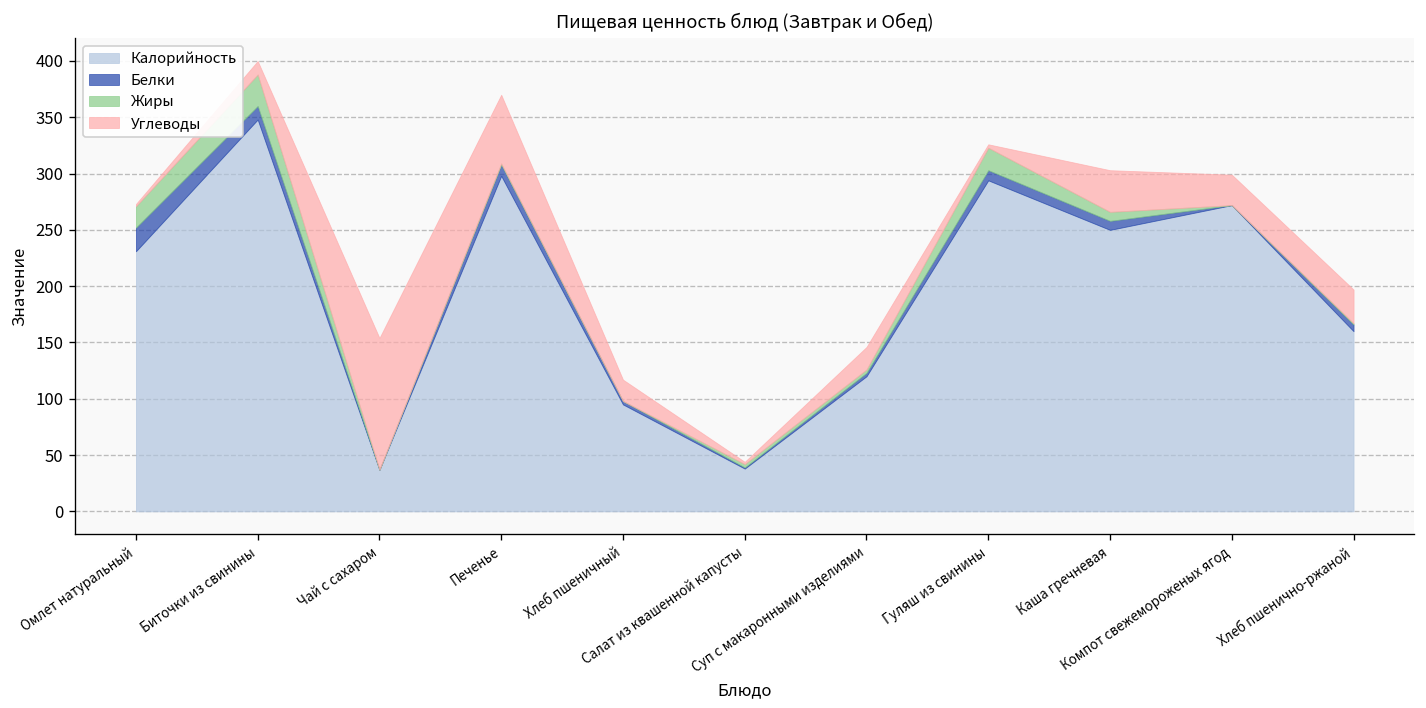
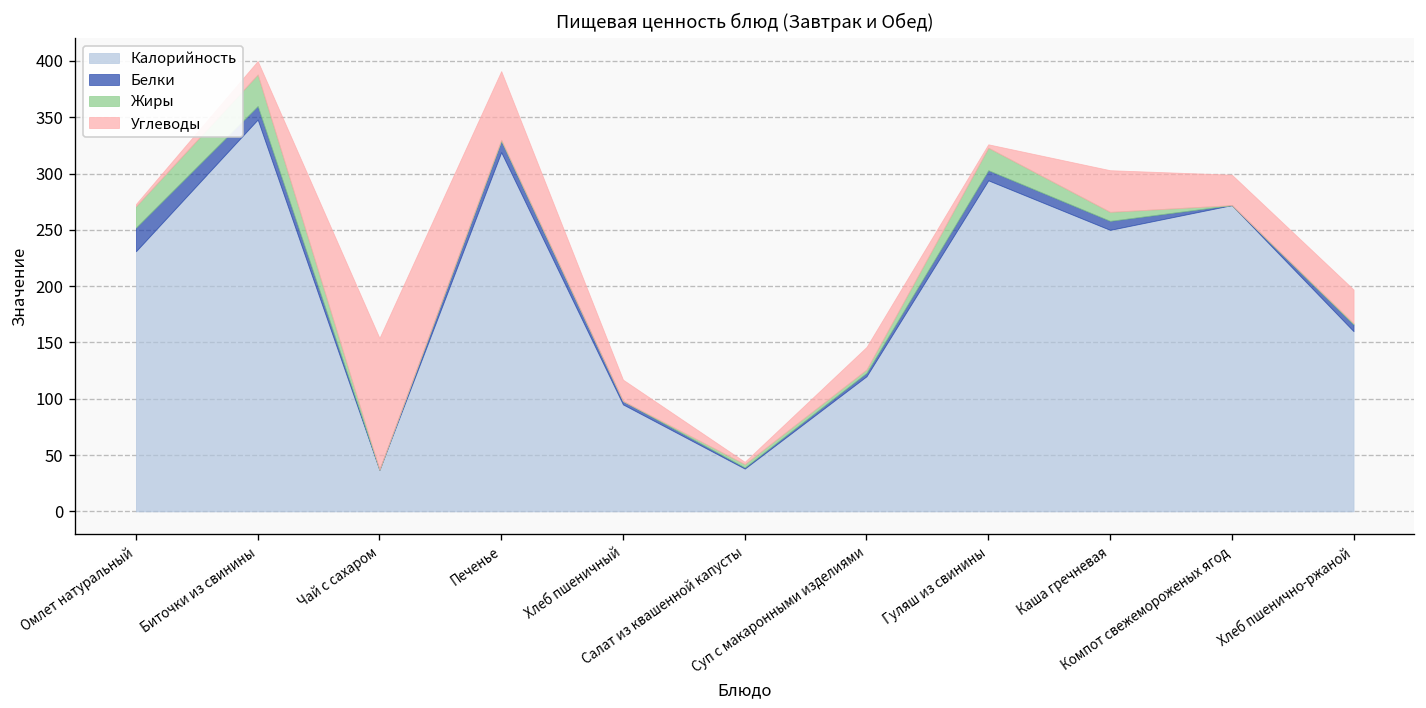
  {
    "Калорийность": {
      "Омлет натуральный": 230,
      "Биточки из свинины": 350,
-     "Печенье": 300,
+     "Печенье": 320,
      "Хлеб пшеничный": 100,
      "Суп с макаронными изделиями": 120,
      "Гуляш из свинины": 290,
      "Каша гречневая": 250,
      "Хлеб пшенично-ржаной": 160
    },
    "Белки": {
      "Омлет натуральный": 20,
      "Биточки из свинины": 10,
      "Суп с макаронными изделиями": 0,
      "Гуляш из свинины": 10,
      "Каша гречневая": 10
    },
    "Жиры": {
      "Биточки из свинины": 30,
      "Суп с макаронными изделиями": 0,
      "Гуляш из свинины": 20,
      "Каша гречневая": 10
    },
    "Углеводы": {
      "Биточки из свинины": 10,
      "Чай с сахаром": 120,
      "Печенье": 60,
      "Хлеб пшеничный": 20,
      "Суп с макаронными изделиями": 20,
      "Гуляш из свинины": 0,
      "Каша гречневая": 40,
      "Компот свежемороженых ягод": 30,
      "Хлеб пшенично-ржаной": 30
    }
  }
